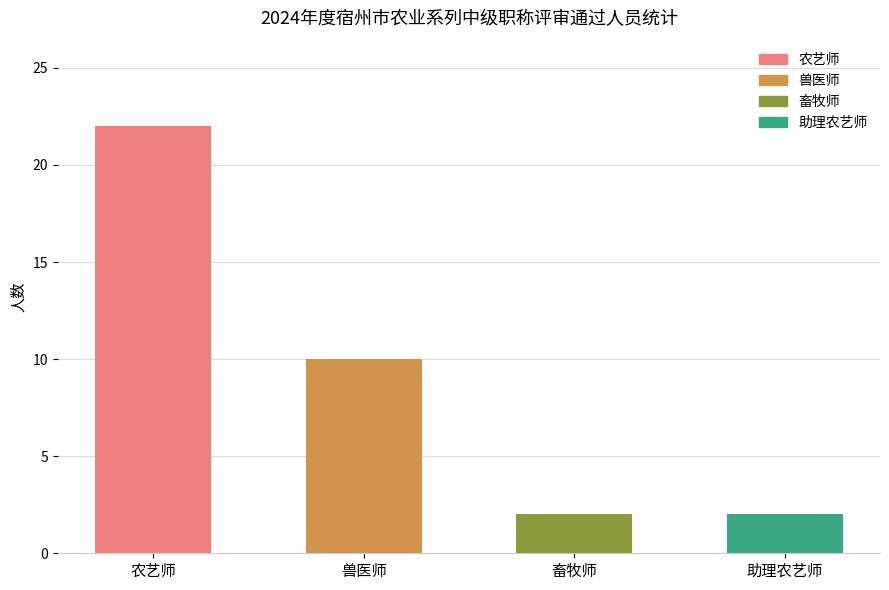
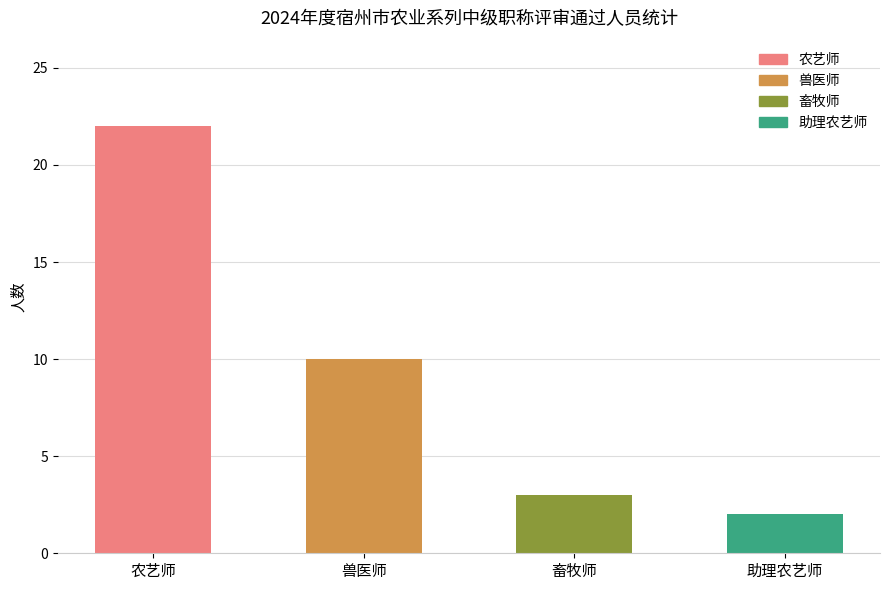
  {
    "农艺师": 22,
    "兽医师": 10,
-   "畜牧师": 2,
+   "畜牧师": 3,
    "助理农艺师": 2
  }
